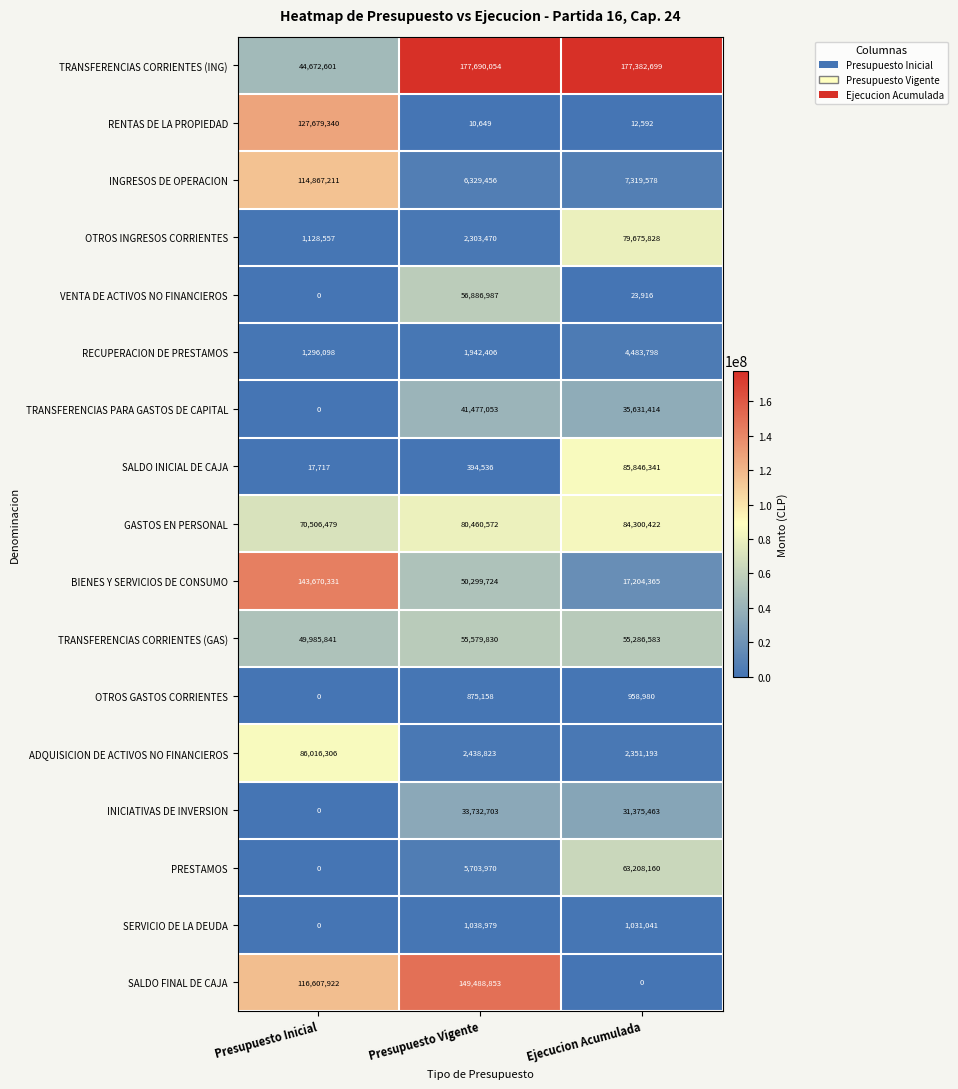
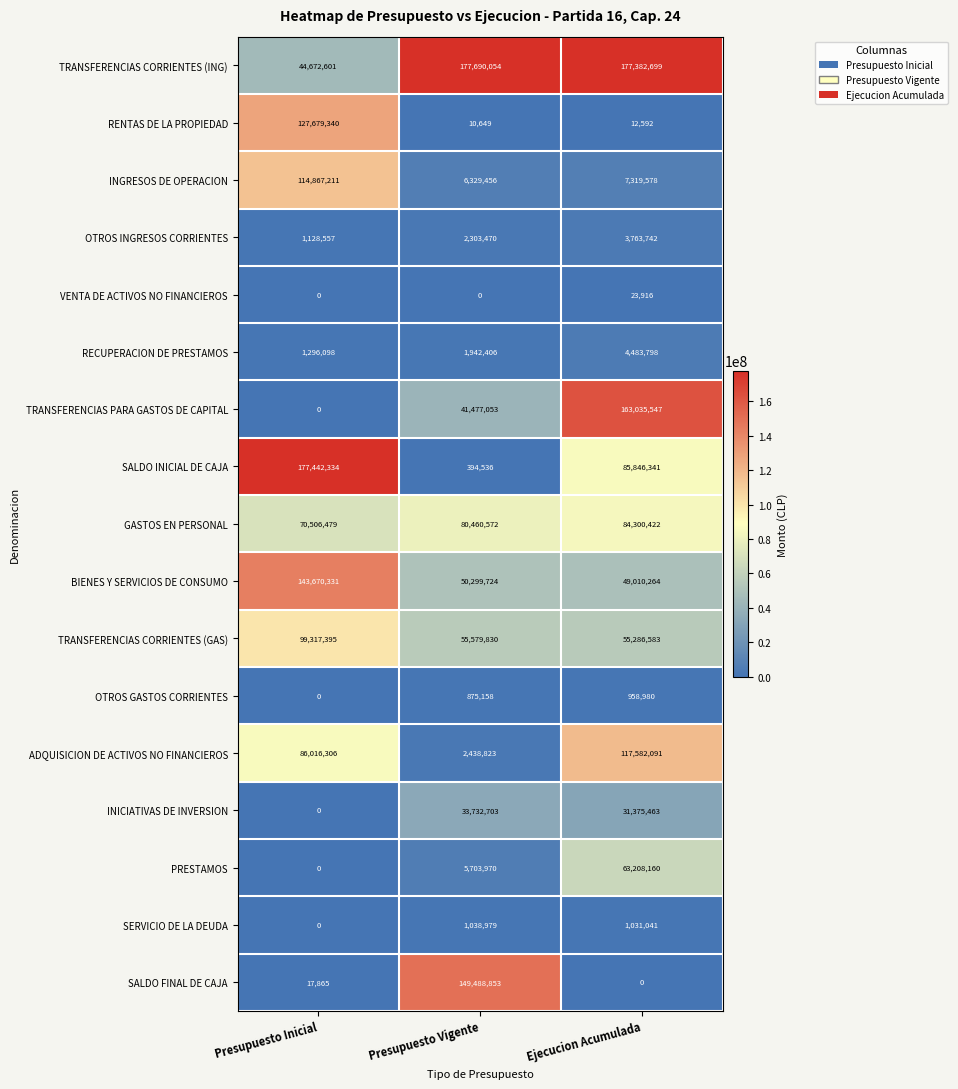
  {
    "TRANSFERENCIAS CORRIENTES (ING)": {
      "Presupuesto Inicial": "44,672,601",
      "Presupuesto Vigente": "177,690,054",
      "Ejecucion Acumulada": "177,382,699"
    },
    "RENTAS DE LA PROPIEDAD": {
      "Presupuesto Inicial": "127,679,340",
      "Presupuesto Vigente": "10,649",
      "Ejecucion Acumulada": "12,592"
    },
    "INGRESOS DE OPERACION": {
      "Presupuesto Inicial": "114,867,211",
      "Presupuesto Vigente": "6,329,456",
      "Ejecucion Acumulada": "7,319,578"
    },
    "OTROS INGRESOS CORRIENTES": {
      "Presupuesto Inicial": "1,128,557",
      "Presupuesto Vigente": "2,303,470",
-     "Ejecucion Acumulada": "79,675,828"
+     "Ejecucion Acumulada": "3,763,742"
    },
    "VENTA DE ACTIVOS NO FINANCIEROS": {
      "Presupuesto Inicial": "0",
-     "Presupuesto Vigente": "56,886,987",
+     "Presupuesto Vigente": "0",
      "Ejecucion Acumulada": "23,916"
    },
    "RECUPERACION DE PRESTAMOS": {
      "Presupuesto Inicial": "1,296,098",
      "Presupuesto Vigente": "1,942,406",
      "Ejecucion Acumulada": "4,483,798"
    },
    "TRANSFERENCIAS PARA GASTOS DE CAPITAL": {
      "Presupuesto Inicial": "0",
      "Presupuesto Vigente": "41,477,053",
-     "Ejecucion Acumulada": "35,631,414"
+     "Ejecucion Acumulada": "163,035,547"
    },
    "SALDO INICIAL DE CAJA": {
-     "Presupuesto Inicial": "17,717",
+     "Presupuesto Inicial": "177,442,334",
      "Presupuesto Vigente": "394,536",
      "Ejecucion Acumulada": "85,846,341"
    },
    "GASTOS EN PERSONAL": {
      "Presupuesto Inicial": "70,506,479",
      "Presupuesto Vigente": "80,460,572",
      "Ejecucion Acumulada": "84,300,422"
    },
    "BIENES Y SERVICIOS DE CONSUMO": {
      "Presupuesto Inicial": "143,670,331",
      "Presupuesto Vigente": "50,299,724",
-     "Ejecucion Acumulada": "17,204,365"
+     "Ejecucion Acumulada": "49,010,264"
    },
    "TRANSFERENCIAS CORRIENTES (GAS)": {
-     "Presupuesto Inicial": "49,985,841",
+     "Presupuesto Inicial": "99,317,395",
      "Presupuesto Vigente": "55,579,830",
      "Ejecucion Acumulada": "55,286,583"
    },
    "OTROS GASTOS CORRIENTES": {
      "Presupuesto Inicial": "0",
      "Presupuesto Vigente": "875,158",
      "Ejecucion Acumulada": "958,980"
    },
    "ADQUISICION DE ACTIVOS NO FINANCIEROS": {
      "Presupuesto Inicial": "86,016,306",
      "Presupuesto Vigente": "2,438,823",
-     "Ejecucion Acumulada": "2,351,193"
+     "Ejecucion Acumulada": "117,582,091"
    },
    "INICIATIVAS DE INVERSION": {
      "Presupuesto Inicial": "0",
      "Presupuesto Vigente": "33,732,703",
      "Ejecucion Acumulada": "31,375,463"
    },
    "PRESTAMOS": {
      "Presupuesto Inicial": "0",
      "Presupuesto Vigente": "5,703,970",
      "Ejecucion Acumulada": "63,208,160"
    },
    "SERVICIO DE LA DEUDA": {
      "Presupuesto Inicial": "0",
      "Presupuesto Vigente": "1,038,979",
      "Ejecucion Acumulada": "1,031,041"
    },
    "SALDO FINAL DE CAJA": {
-     "Presupuesto Inicial": "116,607,922",
+     "Presupuesto Inicial": "17,865",
      "Presupuesto Vigente": "149,488,853",
      "Ejecucion Acumulada": "0"
    }
  }
